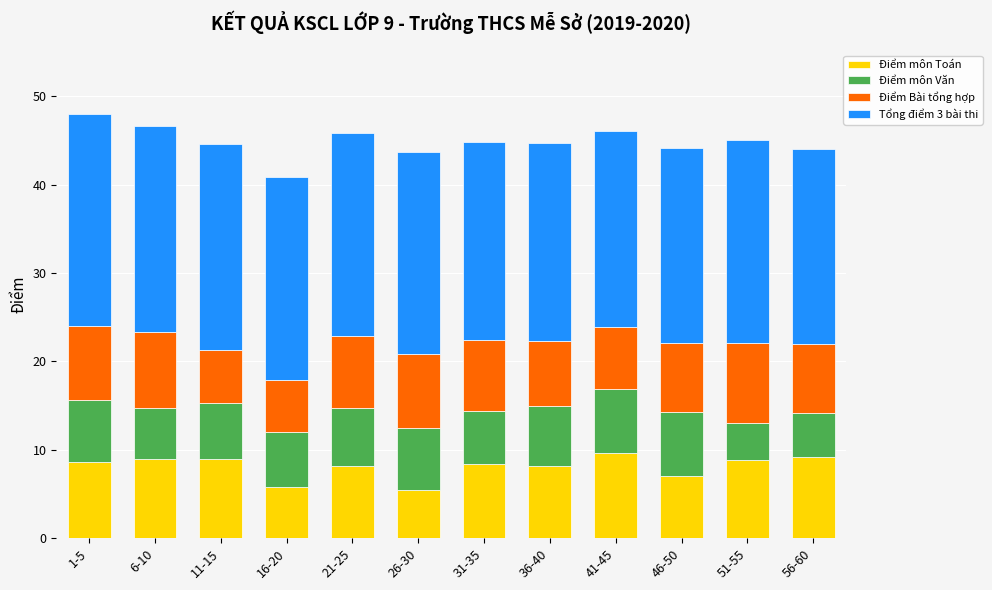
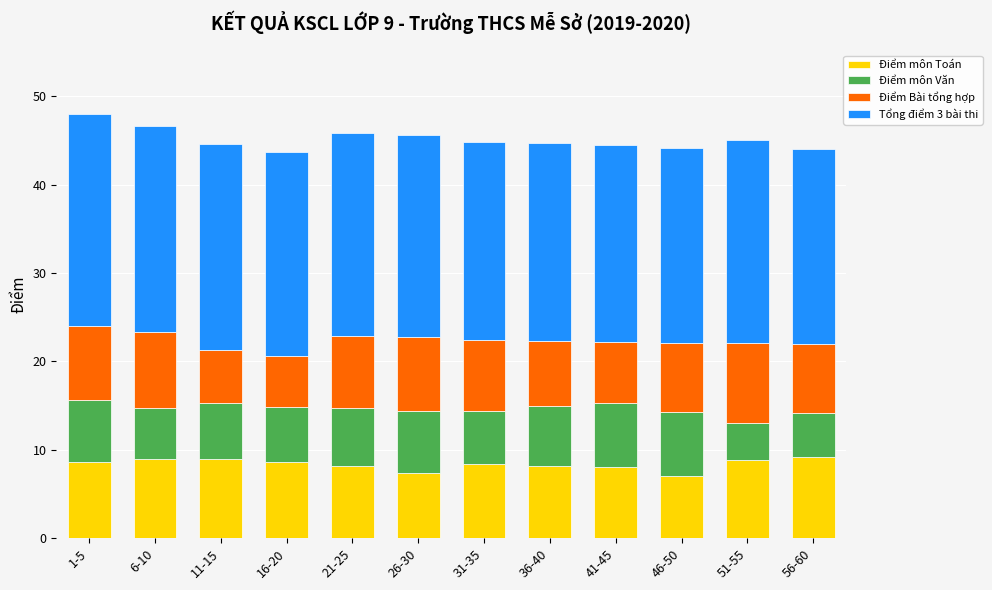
  {
    "Điểm môn Toán": {
      "1-5": 9,
      "6-10": 9,
      "11-15": 9,
-     "16-20": 6,
+     "16-20": 9,
      "21-25": 8,
-     "26-30": 6,
+     "26-30": 7,
      "31-35": 8,
      "36-40": 8,
-     "41-45": 10,
+     "41-45": 8,
      "46-50": 7,
      "51-55": 9,
      "56-60": 9
    },
    "Điểm môn Văn": {
      "1-5": 7,
      "6-10": 6,
      "11-15": 6,
      "16-20": 6,
      "21-25": 7,
      "26-30": 7,
      "31-35": 6,
      "36-40": 7,
      "41-45": 7,
      "46-50": 7,
      "51-55": 4,
      "56-60": 5
    },
    "Điểm Bài tổng hợp": {
      "1-5": 8,
      "6-10": 9,
      "11-15": 6,
      "16-20": 6,
      "21-25": 8,
      "26-30": 8,
      "31-35": 8,
      "36-40": 7,
      "41-45": 7,
      "46-50": 8,
      "51-55": 9,
      "56-60": 8
    },
    "Tổng điểm 3 bài thi": {
      "1-5": 24,
      "6-10": 23,
      "11-15": 23,
      "16-20": 23,
      "21-25": 23,
      "26-30": 23,
      "31-35": 22,
      "36-40": 22,
      "41-45": 22,
      "46-50": 22,
      "51-55": 23,
      "56-60": 22
    }
  }
